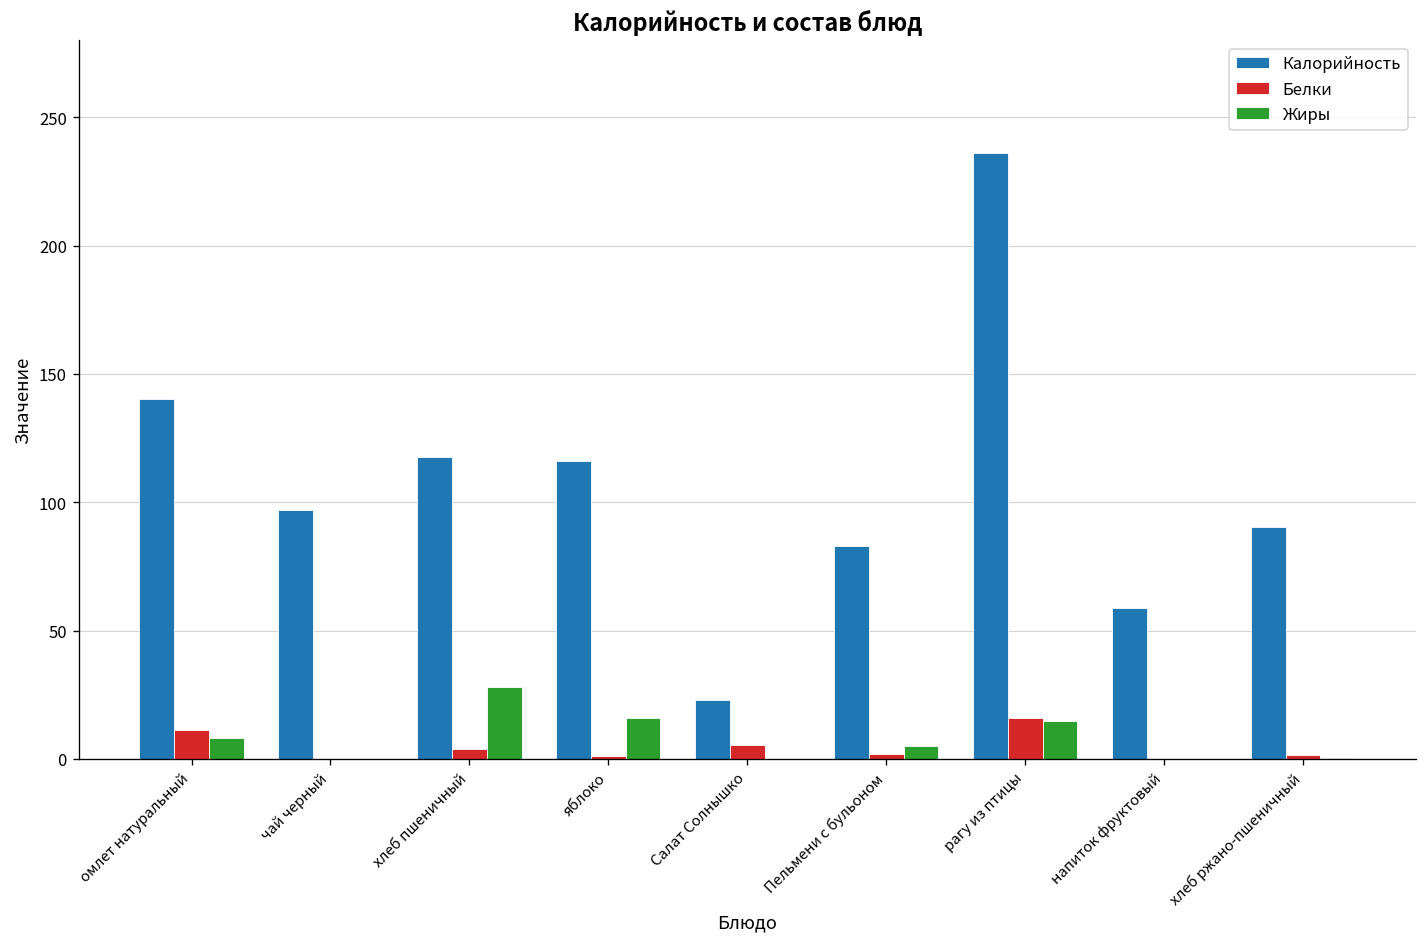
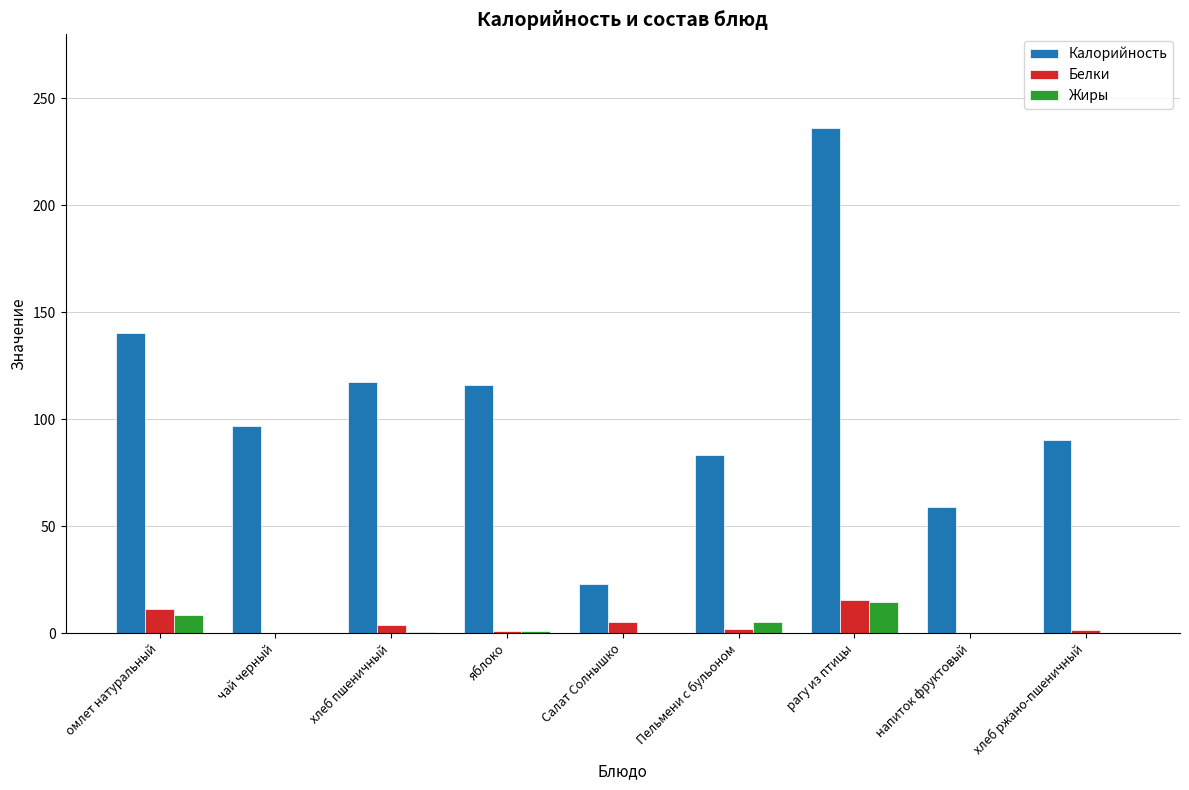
  {
    "Калорийность": {
      "омлет натуральный": 140,
      "чай черный": 97,
      "хлеб пшеничный": 118,
      "яблоко": 116,
      "Салат Солнышко": 23,
      "Пельмени с бульоном": 83,
      "рагу из птицы": 236,
      "напиток фруктовый": 59,
      "хлеб ржано-пшеничный": 91
    },
    "Белки": {
      "омлет натуральный": 11,
      "хлеб пшеничный": 4,
      "Салат Солнышко": 5,
      "Пельмени с бульоном": 2,
      "рагу из птицы": 16,
      "хлеб ржано-пшеничный": 1
    },
    "Жиры": {
      "омлет натуральный": 8,
-     "хлеб пшеничный": 28,
-     "яблоко": 16,
+     "хлеб пшеничный": 0,
+     "яблоко": 1,
      "Пельмени с бульоном": 5,
      "рагу из птицы": 15
    }
  }
